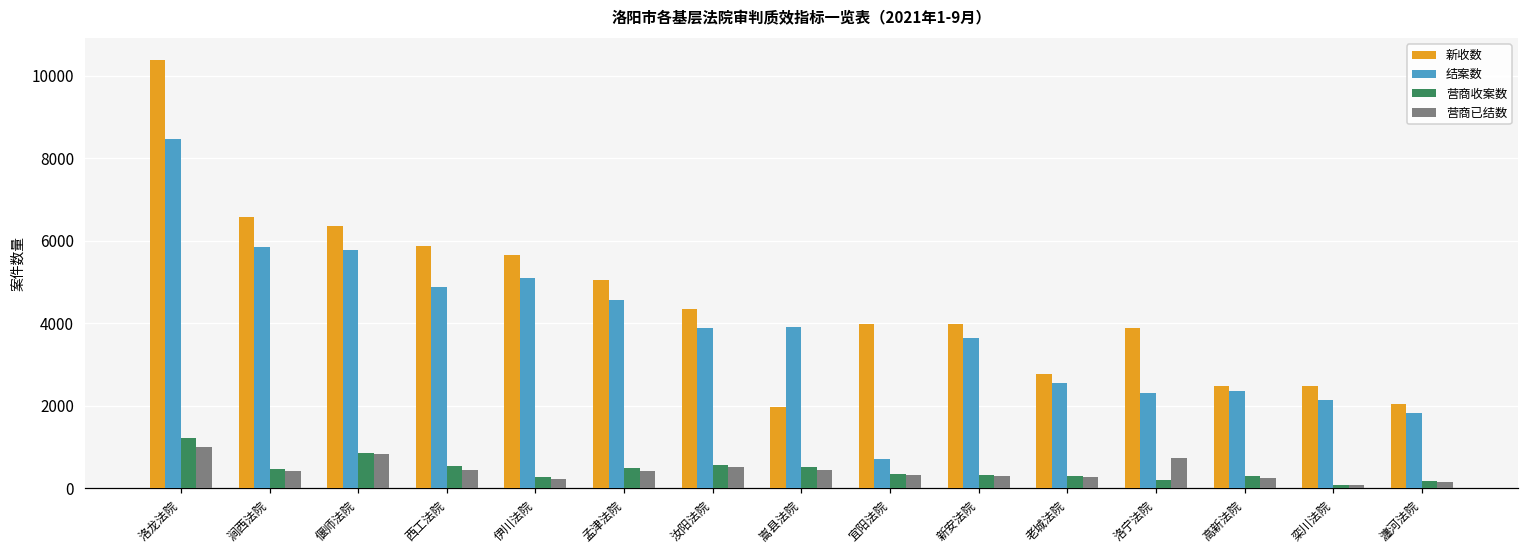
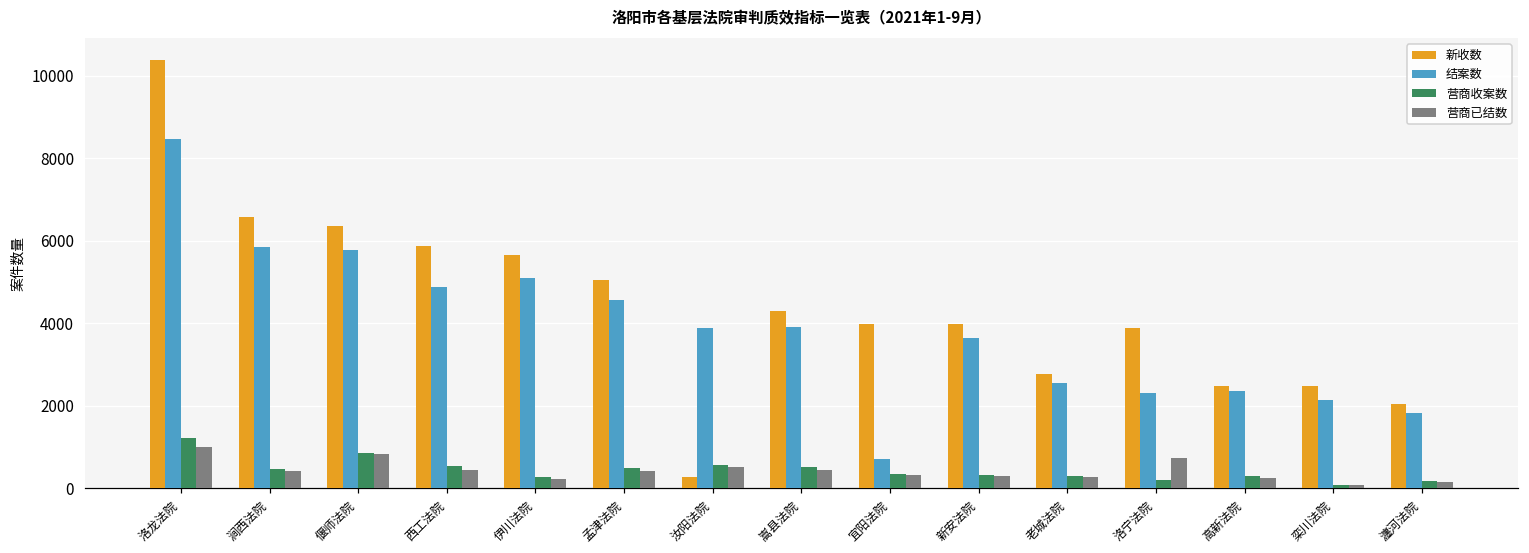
  {
    "新收数": {
      "洛龙法院": 10400,
      "涧西法院": 6600,
      "偃师法院": 6300,
      "西工法院": 5900,
      "伊川法院": 5700,
      "孟津法院": 5100,
-     "汝阳法院": 4400,
-     "嵩县法院": 2000,
+     "汝阳法院": 300,
+     "嵩县法院": 4300,
      "宜阳法院": 4000,
      "新安法院": 4000,
      "老城法院": 2800,
      "洛宁法院": 3900,
      "高新法院": 2500,
      "栾川法院": 2500,
      "瀍河法院": 2000
    },
    "结案数": {
      "洛龙法院": 8500,
      "涧西法院": 5900,
      "偃师法院": 5800,
      "西工法院": 4900,
      "伊川法院": 5100,
      "孟津法院": 4600,
      "汝阳法院": 3900,
      "嵩县法院": 3900,
      "宜阳法院": 700,
      "新安法院": 3600,
      "老城法院": 2600,
      "洛宁法院": 2300,
      "高新法院": 2400,
      "栾川法院": 2100,
      "瀍河法院": 1800
    },
    "营商收案数": {
      "洛龙法院": 1200,
      "涧西法院": 500,
      "偃师法院": 900,
      "西工法院": 500,
      "伊川法院": 300,
      "孟津法院": 500,
      "汝阳法院": 600,
      "嵩县法院": 500,
      "宜阳法院": 300,
      "新安法院": 300,
      "老城法院": 300,
      "洛宁法院": 200,
      "高新法院": 300,
      "栾川法院": 100,
      "瀍河法院": 200
    },
    "营商已结数": {
      "洛龙法院": 1000,
      "涧西法院": 400,
      "偃师法院": 800,
      "西工法院": 400,
      "伊川法院": 200,
      "孟津法院": 400,
      "汝阳法院": 500,
      "嵩县法院": 400,
      "宜阳法院": 300,
      "新安法院": 300,
      "老城法院": 300,
      "洛宁法院": 700,
      "高新法院": 300,
      "栾川法院": 100,
      "瀍河法院": 200
    }
  }
